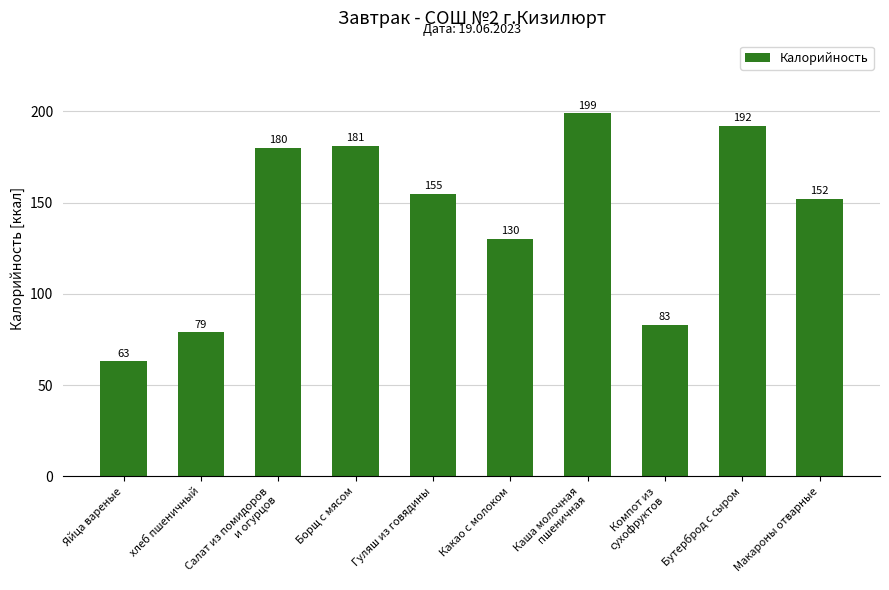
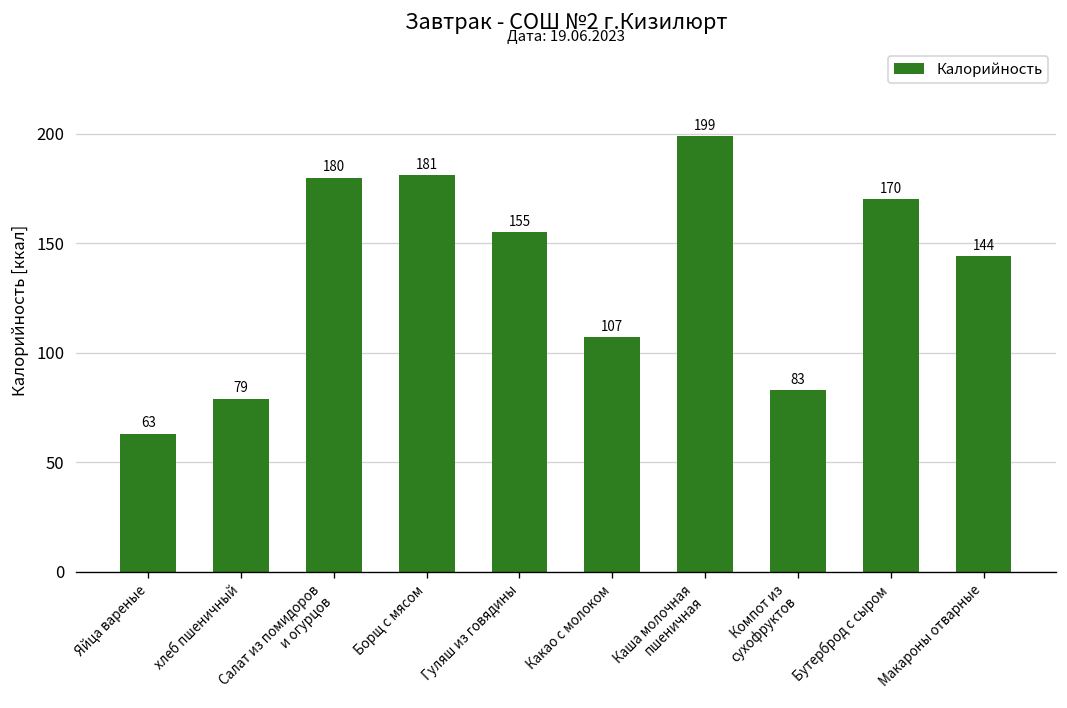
  {
    "Яйца вареные": 63,
    "хлеб пшеничный": 79,
    "Салат из помидоров и огурцов": 180,
    "Борщ с мясом": 181,
    "Гуляш из говядины": 155,
-   "Какао с молоком": 130,
+   "Какао с молоком": 107,
    "Каша молочная пшеничная": 199,
    "Компот из сухофруктов": 83,
-   "Бутерброд с сыром": 192,
-   "Макароны отварные": 152
+   "Бутерброд с сыром": 170,
+   "Макароны отварные": 144
  }
